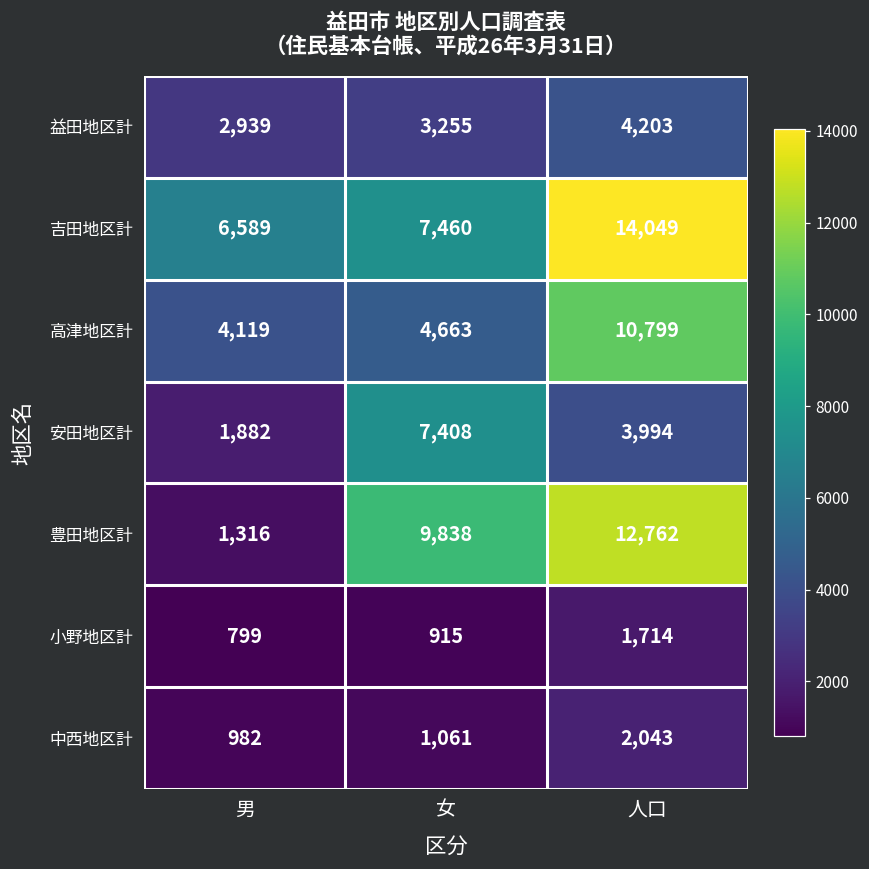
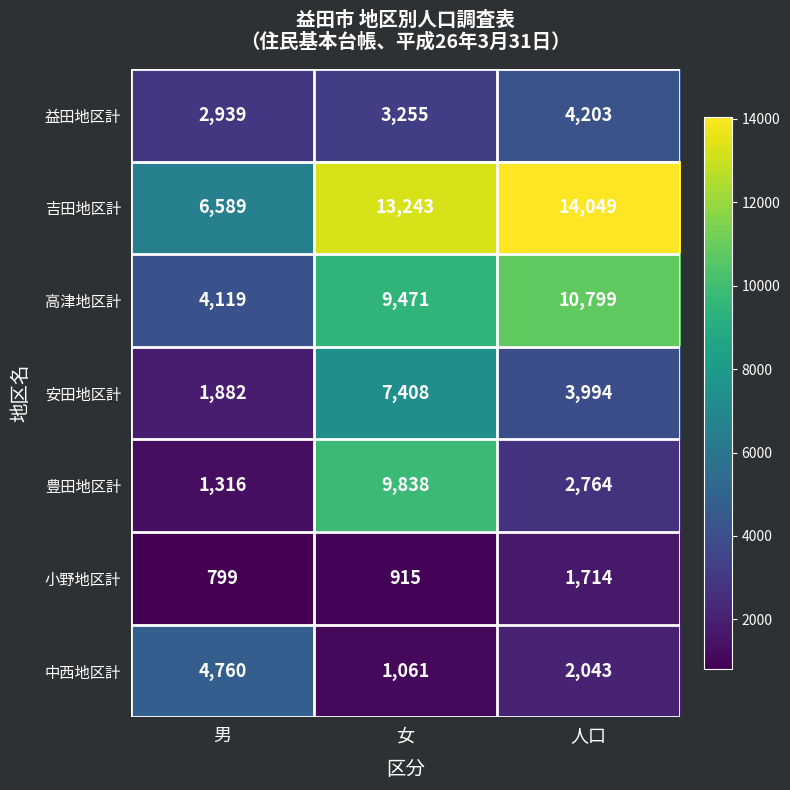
  {
    "益田地区計": {
      "男": "2,939",
      "女": "3,255",
      "人口": "4,203"
    },
    "吉田地区計": {
      "男": "6,589",
-     "女": "7,460",
+     "女": "13,243",
      "人口": "14,049"
    },
    "高津地区計": {
      "男": "4,119",
-     "女": "4,663",
+     "女": "9,471",
      "人口": "10,799"
    },
    "安田地区計": {
      "男": "1,882",
      "女": "7,408",
      "人口": "3,994"
    },
    "豊田地区計": {
      "男": "1,316",
      "女": "9,838",
-     "人口": "12,762"
+     "人口": "2,764"
    },
    "小野地区計": {
      "男": "799",
      "女": "915",
      "人口": "1,714"
    },
    "中西地区計": {
-     "男": "982",
+     "男": "4,760",
      "女": "1,061",
      "人口": "2,043"
    }
  }
